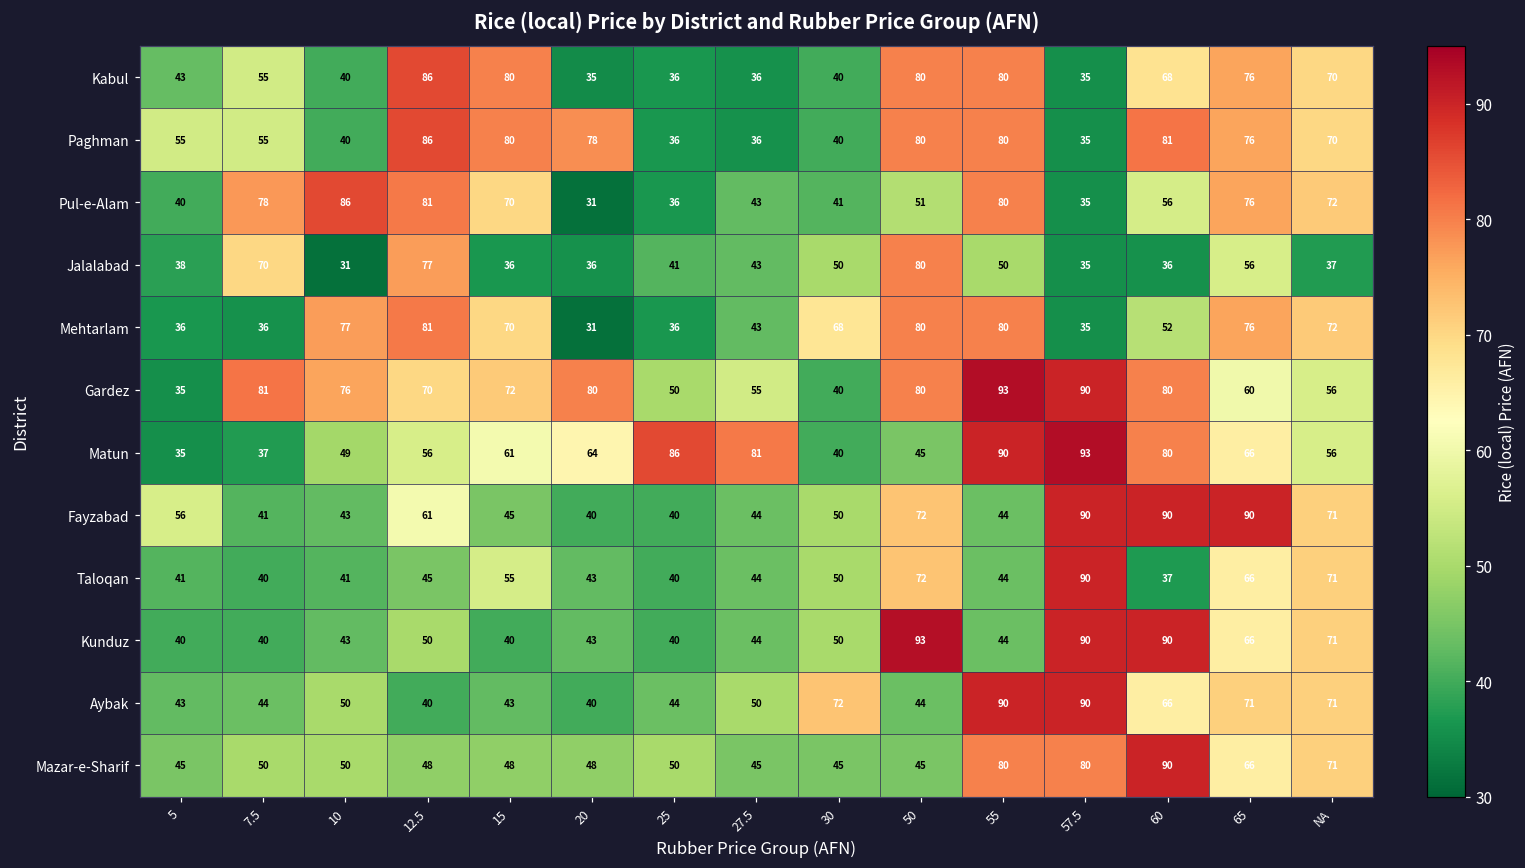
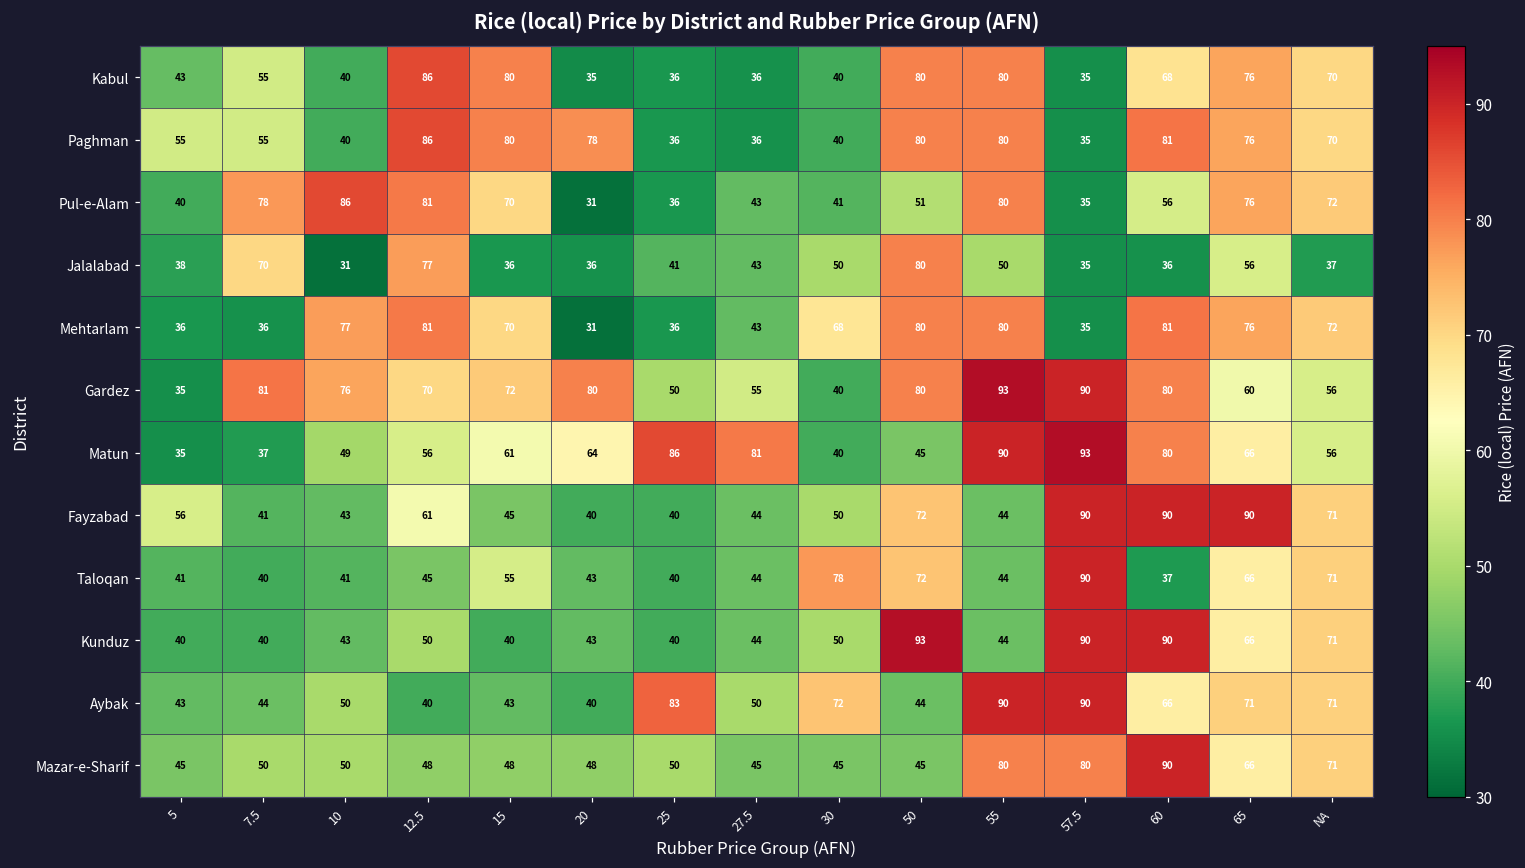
  {
    "Kabul": {
      "5": 43,
      "7.5": 55,
      "10": 40,
      "12.5": 86,
      "15": 80,
      "20": 35,
      "25": 36,
      "27.5": 36,
      "30": 40,
      "50": 80,
      "55": 80,
      "57.5": 35,
      "60": 68,
      "65": 76,
      "NA": 70
    },
    "Paghman": {
      "5": 55,
      "7.5": 55,
      "10": 40,
      "12.5": 86,
      "15": 80,
      "20": 78,
      "25": 36,
      "27.5": 36,
      "30": 40,
      "50": 80,
      "55": 80,
      "57.5": 35,
      "60": 81,
      "65": 76,
      "NA": 70
    },
    "Pul-e-Alam": {
      "5": 40,
      "7.5": 78,
      "10": 86,
      "12.5": 81,
      "15": 70,
      "20": 31,
      "25": 36,
      "27.5": 43,
      "30": 41,
      "50": 51,
      "55": 80,
      "57.5": 35,
      "60": 56,
      "65": 76,
      "NA": 72
    },
    "Jalalabad": {
      "5": 38,
      "7.5": 70,
      "10": 31,
      "12.5": 77,
      "15": 36,
      "20": 36,
      "25": 41,
      "27.5": 43,
      "30": 50,
      "50": 80,
      "55": 50,
      "57.5": 35,
      "60": 36,
      "65": 56,
      "NA": 37
    },
    "Mehtarlam": {
      "5": 36,
      "7.5": 36,
      "10": 77,
      "12.5": 81,
      "15": 70,
      "20": 31,
      "25": 36,
      "27.5": 43,
      "30": 68,
      "50": 80,
      "55": 80,
      "57.5": 35,
-     "60": 52,
+     "60": 81,
      "65": 76,
      "NA": 72
    },
    "Gardez": {
      "5": 35,
      "7.5": 81,
      "10": 76,
      "12.5": 70,
      "15": 72,
      "20": 80,
      "25": 50,
      "27.5": 55,
      "30": 40,
      "50": 80,
      "55": 93,
      "57.5": 90,
      "60": 80,
      "65": 60,
      "NA": 56
    },
    "Matun": {
      "5": 35,
      "7.5": 37,
      "10": 49,
      "12.5": 56,
      "15": 61,
      "20": 64,
      "25": 86,
      "27.5": 81,
      "30": 40,
      "50": 45,
      "55": 90,
      "57.5": 93,
      "60": 80,
      "65": 66,
      "NA": 56
    },
    "Fayzabad": {
      "5": 56,
      "7.5": 41,
      "10": 43,
      "12.5": 61,
      "15": 45,
      "20": 40,
      "25": 40,
      "27.5": 44,
      "30": 50,
      "50": 72,
      "55": 44,
      "57.5": 90,
      "60": 90,
      "65": 90,
      "NA": 71
    },
    "Taloqan": {
      "5": 41,
      "7.5": 40,
      "10": 41,
      "12.5": 45,
      "15": 55,
      "20": 43,
      "25": 40,
      "27.5": 44,
-     "30": 50,
+     "30": 78,
      "50": 72,
      "55": 44,
      "57.5": 90,
      "60": 37,
      "65": 66,
      "NA": 71
    },
    "Kunduz": {
      "5": 40,
      "7.5": 40,
      "10": 43,
      "12.5": 50,
      "15": 40,
      "20": 43,
      "25": 40,
      "27.5": 44,
      "30": 50,
      "50": 93,
      "55": 44,
      "57.5": 90,
      "60": 90,
      "65": 66,
      "NA": 71
    },
    "Aybak": {
      "5": 43,
      "7.5": 44,
      "10": 50,
      "12.5": 40,
      "15": 43,
      "20": 40,
-     "25": 44,
+     "25": 83,
      "27.5": 50,
      "30": 72,
      "50": 44,
      "55": 90,
      "57.5": 90,
      "60": 66,
      "65": 71,
      "NA": 71
    },
    "Mazar-e-Sharif": {
      "5": 45,
      "7.5": 50,
      "10": 50,
      "12.5": 48,
      "15": 48,
      "20": 48,
      "25": 50,
      "27.5": 45,
      "30": 45,
      "50": 45,
      "55": 80,
      "57.5": 80,
      "60": 90,
      "65": 66,
      "NA": 71
    }
  }
